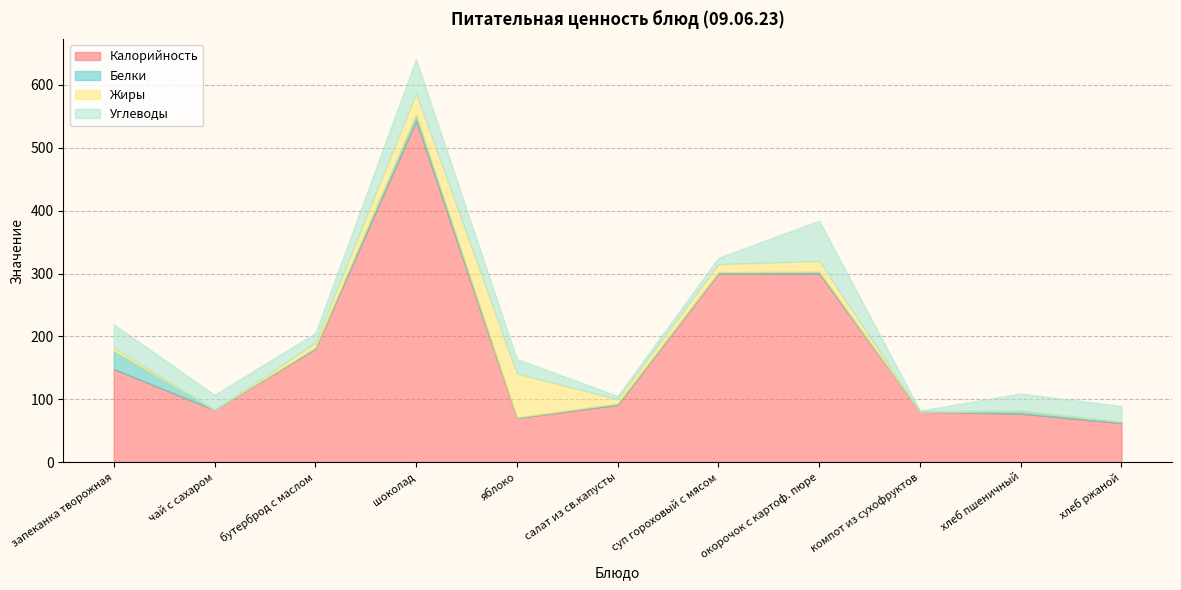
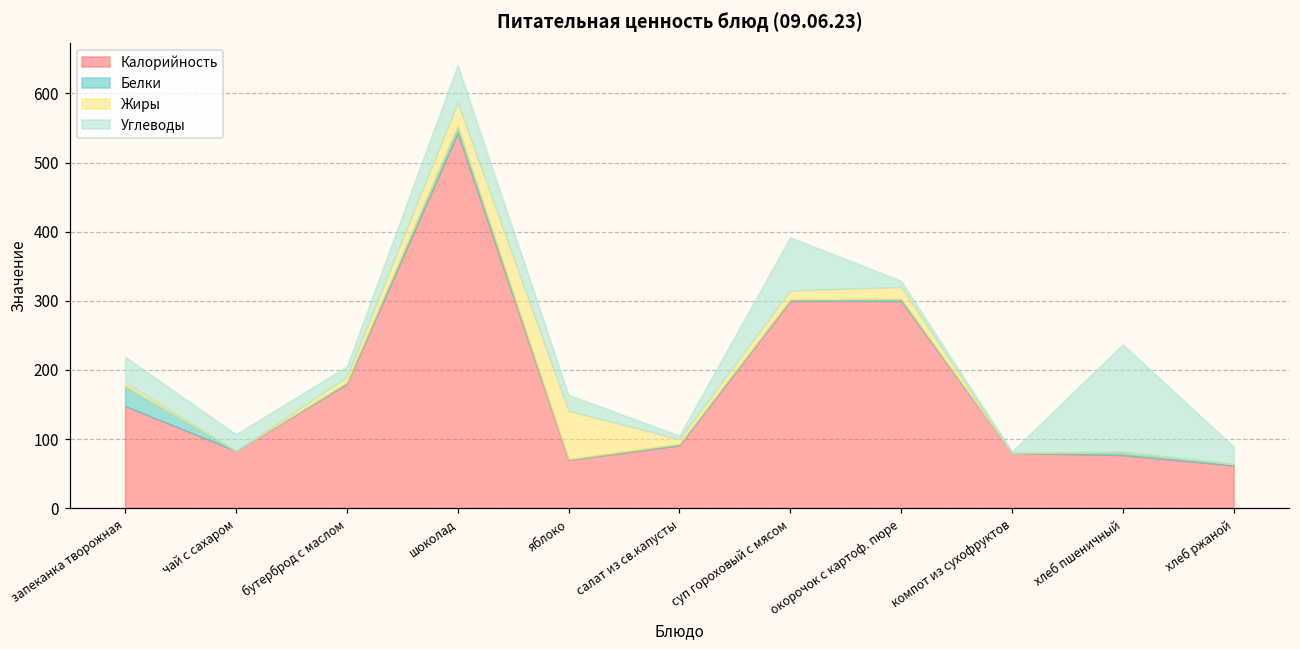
  {
    "Калорийность": {
      "запеканка творожная": 150,
      "шоколад": 540,
      "хлеб пшеничный": 80
    },
    "Белки": {
      "запеканка творожная": 30,
      "шоколад": 10
    },
    "Жиры": {
      "запеканка творожная": 10,
      "бутерброд с маслом": 10,
      "шоколад": 30,
      "яблоко": 70,
      "салат из св.капусты": 10,
      "суп гороховый с мясом": 10,
      "окорочок с картоф. пюре": 20
    },
    "Углеводы": {
      "запеканка творожная": 40,
      "чай с сахаром": 20,
      "бутерброд с маслом": 20,
      "шоколад": 50,
      "яблоко": 20,
      "салат из св.капусты": 10,
-     "суп гороховый с мясом": 10,
-     "окорочок с картоф. пюре": 60,
-     "хлеб пшеничный": 30,
+     "суп гороховый с мясом": 80,
+     "окорочок с картоф. пюре": 10,
+     "хлеб пшеничный": 160,
      "хлеб ржаной": 30
    }
  }
